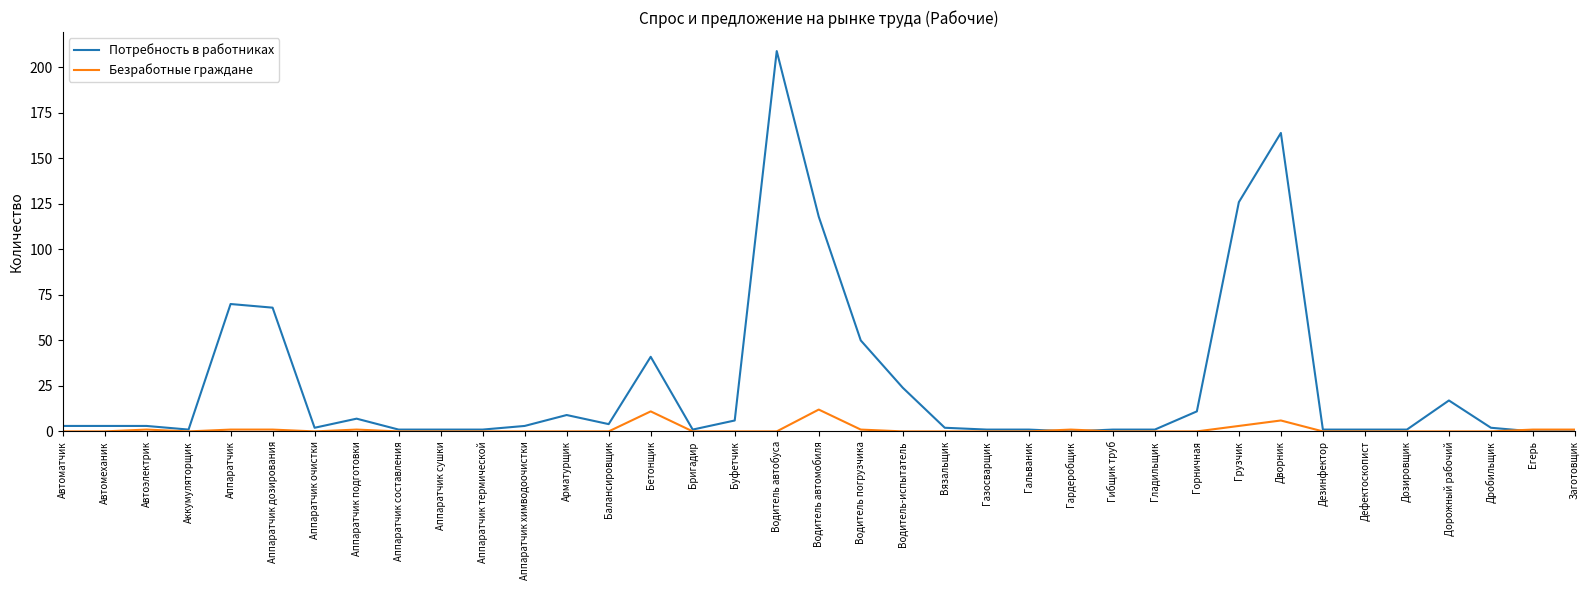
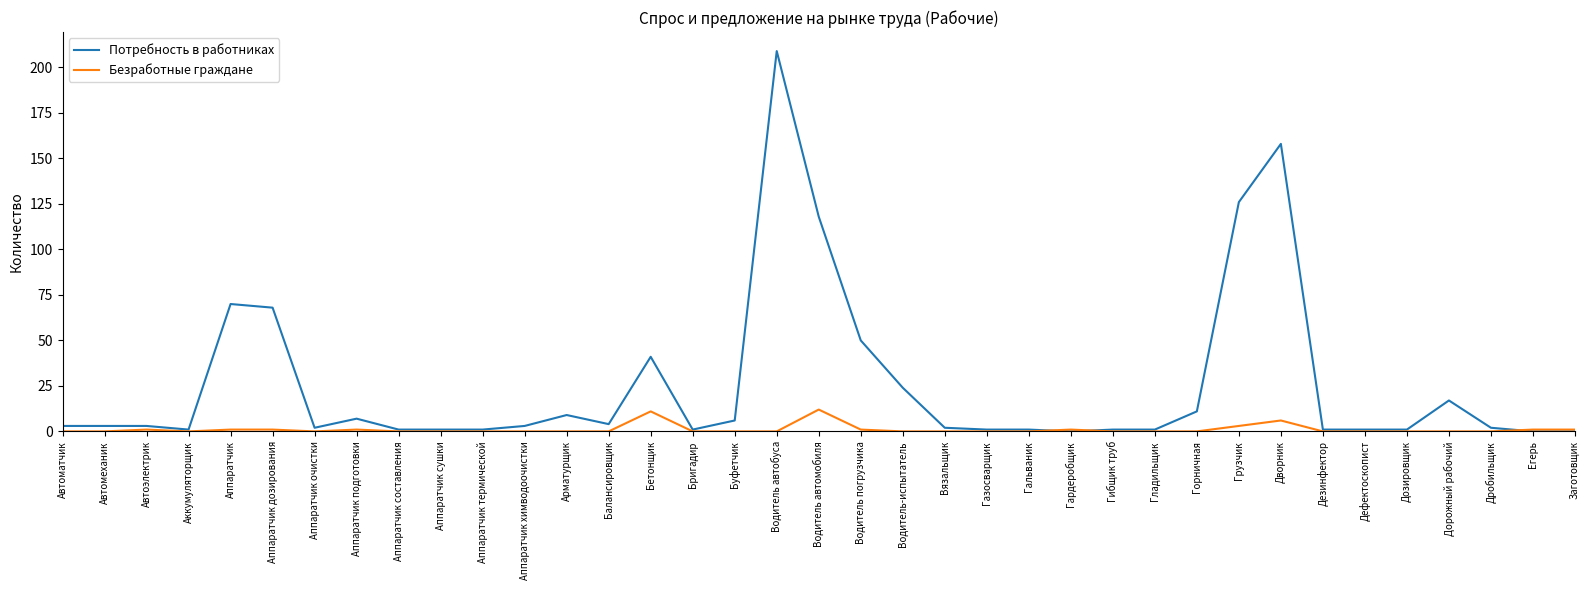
  {
    "Потребность в работниках": {
      "Автоматчик": 3,
      "Автомеханик": 3,
      "Автоэлектрик": 3,
      "Аппаратчик": 70,
      "Аппаратчик дозирования": 68,
      "Аппаратчик очистки": 2,
      "Аппаратчик подготовки": 7,
      "Аппаратчик химводоочистки": 3,
      "Арматурщик": 9,
      "Балансировщик": 4,
      "Бетонщик": 41,
      "Буфетчик": 6,
      "Водитель автобуса": 209,
      "Водитель автомобиля": 118,
      "Водитель погрузчика": 50,
      "Водитель-испытатель": 24,
      "Вязальщик": 2,
      "Горничная": 11,
      "Грузчик": 126,
-     "Дворник": 164,
+     "Дворник": 158,
      "Дорожный рабочий": 17,
      "Дробильщик": 2
    },
    "Безработные граждане": {
      "Автоматчик": 0,
      "Автомеханик": 0,
      "Автоэлектрик": 1,
      "Аппаратчик": 1,
      "Аппаратчик дозирования": 1,
      "Аппаратчик очистки": 0,
      "Аппаратчик подготовки": 1,
      "Аппаратчик химводоочистки": 0,
      "Арматурщик": 0,
      "Балансировщик": 0,
      "Бетонщик": 11,
      "Буфетчик": 0,
      "Водитель автобуса": 0,
      "Водитель автомобиля": 12,
      "Водитель погрузчика": 1,
      "Водитель-испытатель": 0,
      "Вязальщик": 0,
      "Горничная": 0,
      "Грузчик": 3,
      "Дворник": 6,
      "Дорожный рабочий": 0,
      "Дробильщик": 0
    }
  }
